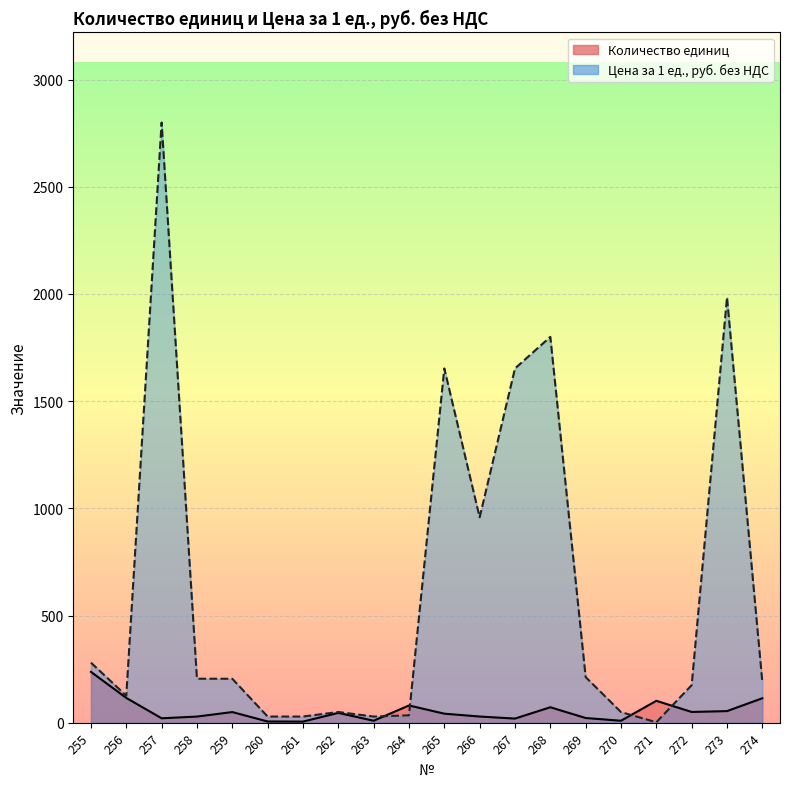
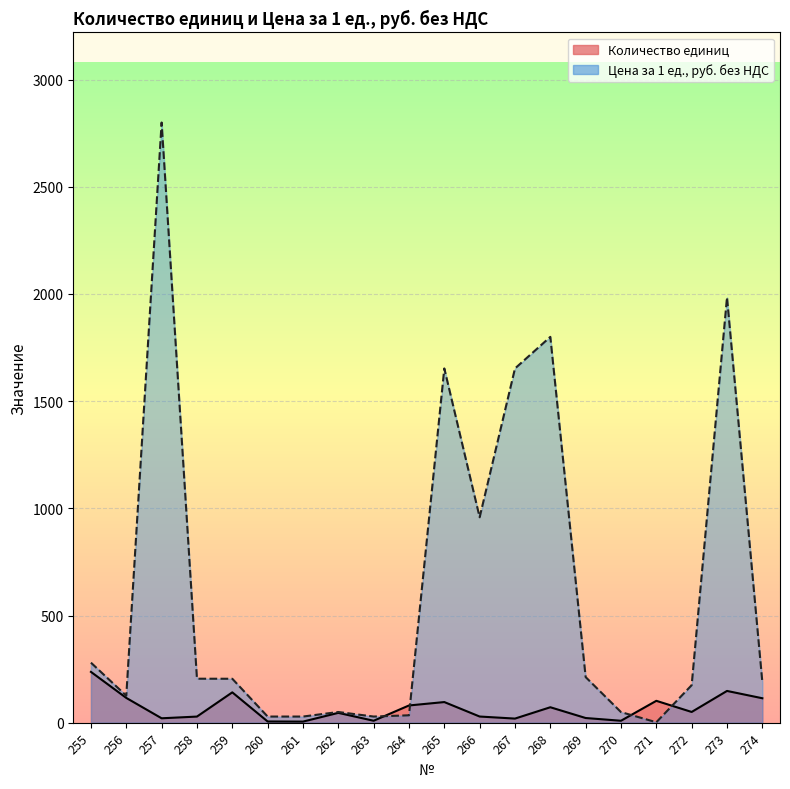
  {
    "Количество единиц": {
      "255": 240,
      "257": 20,
      "258": 30,
-     "259": 50,
+     "259": 140,
      "260": 10,
      "261": 10,
      "263": 10,
      "264": 80,
-     "265": 40,
+     "265": 100,
      "266": 30,
      "267": 20,
      "268": 70,
      "269": 20,
      "270": 10,
      "271": 100,
      "272": 50,
-     "273": 50,
+     "273": 150,
      "274": 110
    },
    "Цена за 1 ед., руб. без НДС": {
      "255": 280,
      "257": 2800,
      "258": 210,
      "259": 200,
      "260": 30,
      "261": 30,
      "263": 30,
      "264": 30,
      "265": 1650,
      "266": 960,
      "267": 1650,
      "268": 1800,
      "269": 210,
      "270": 50,
      "271": 0,
      "272": 170,
      "273": 1980,
      "274": 190
    }
  }
